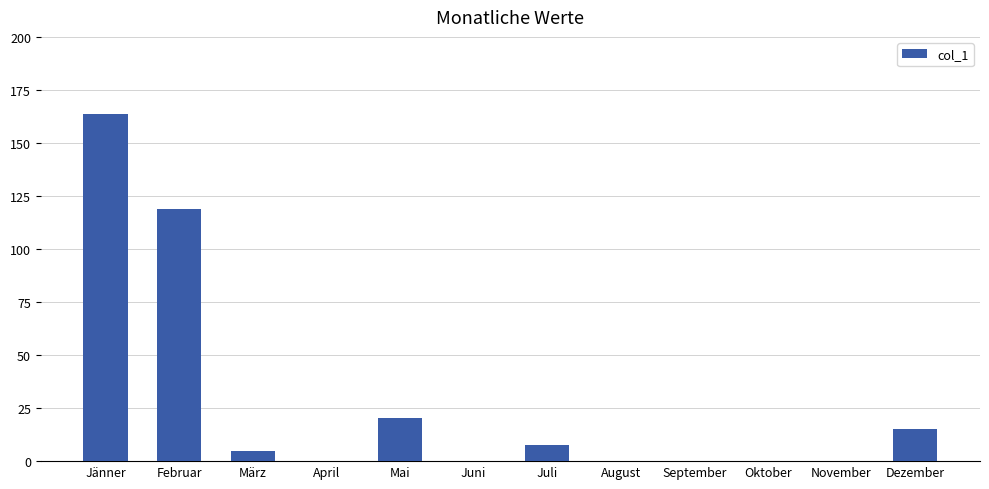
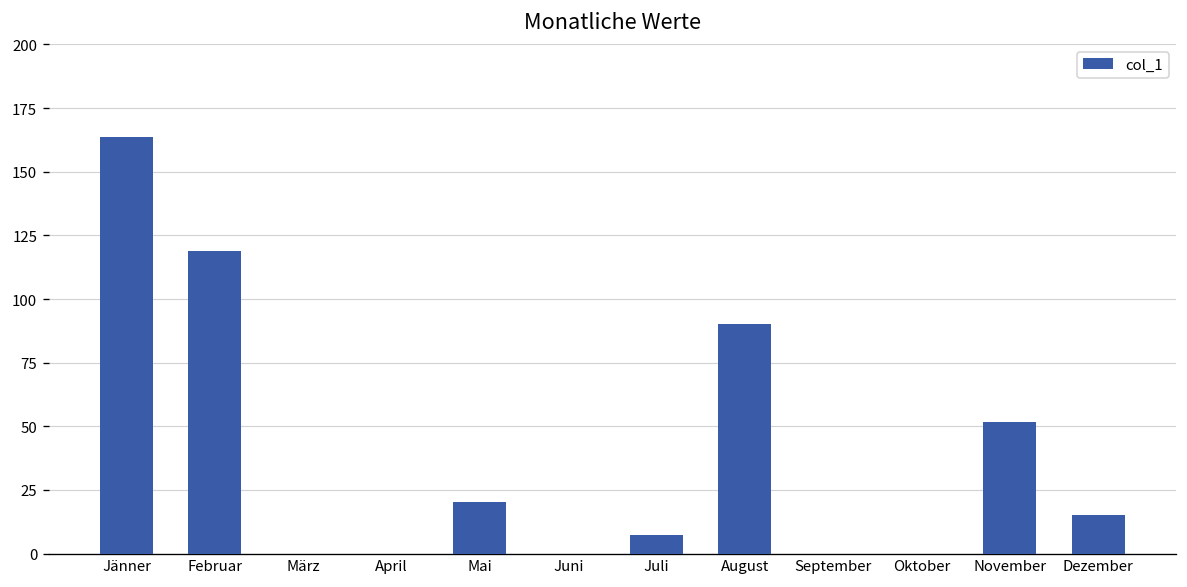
  {
    "Jänner": 164,
    "Februar": 119,
-   "März": 5,
+   "März": 0,
    "April": 0,
    "Mai": 20,
    "Juni": 0,
    "Juli": 7,
-   "August": 0,
+   "August": 90,
    "September": 0,
    "Oktober": 0,
-   "November": 0,
+   "November": 52,
    "Dezember": 15
  }
